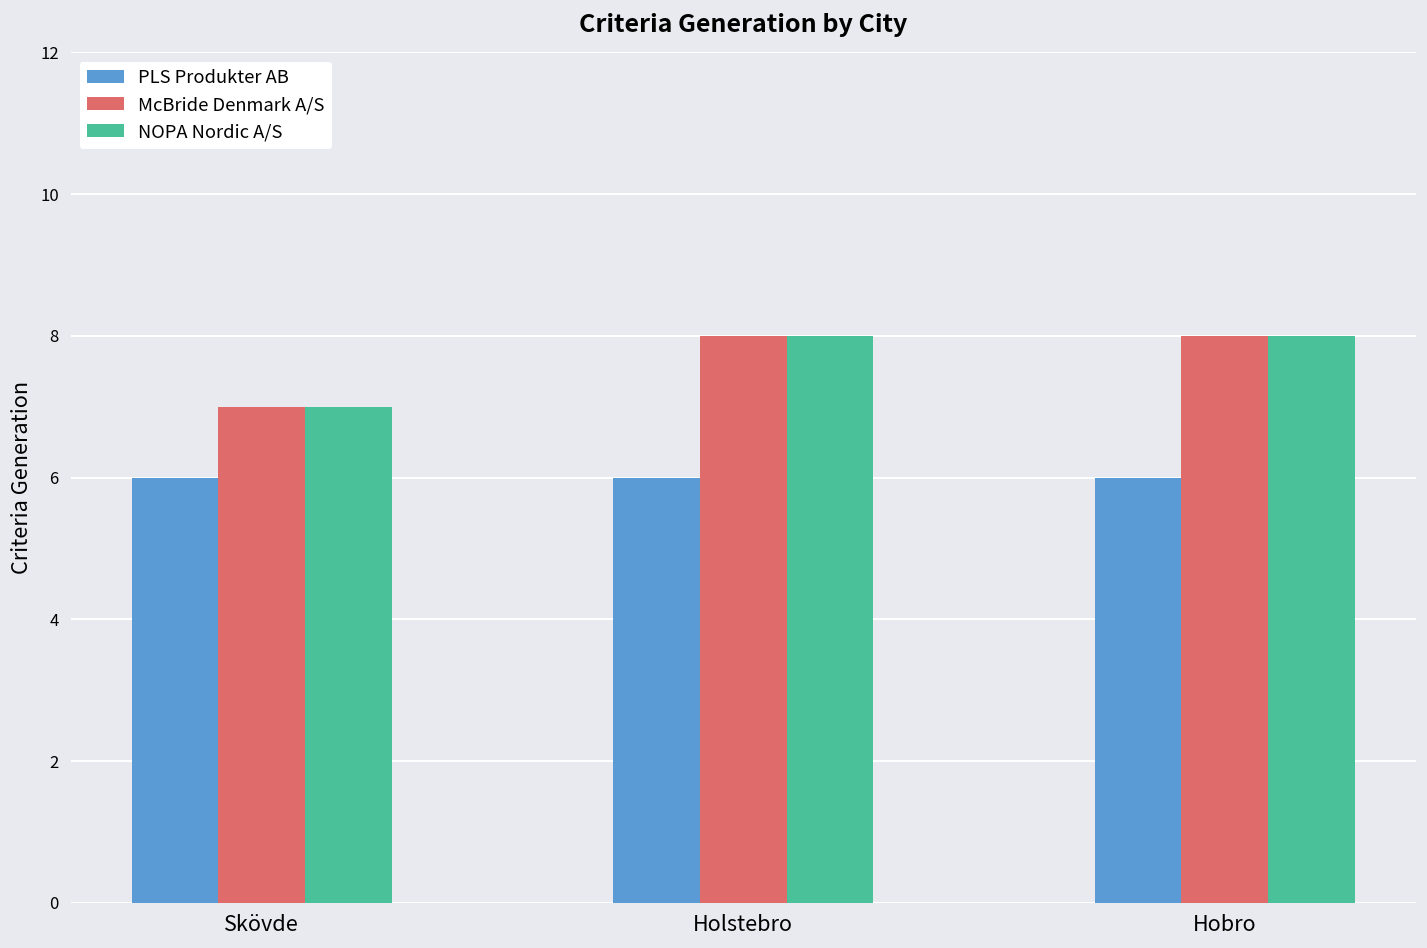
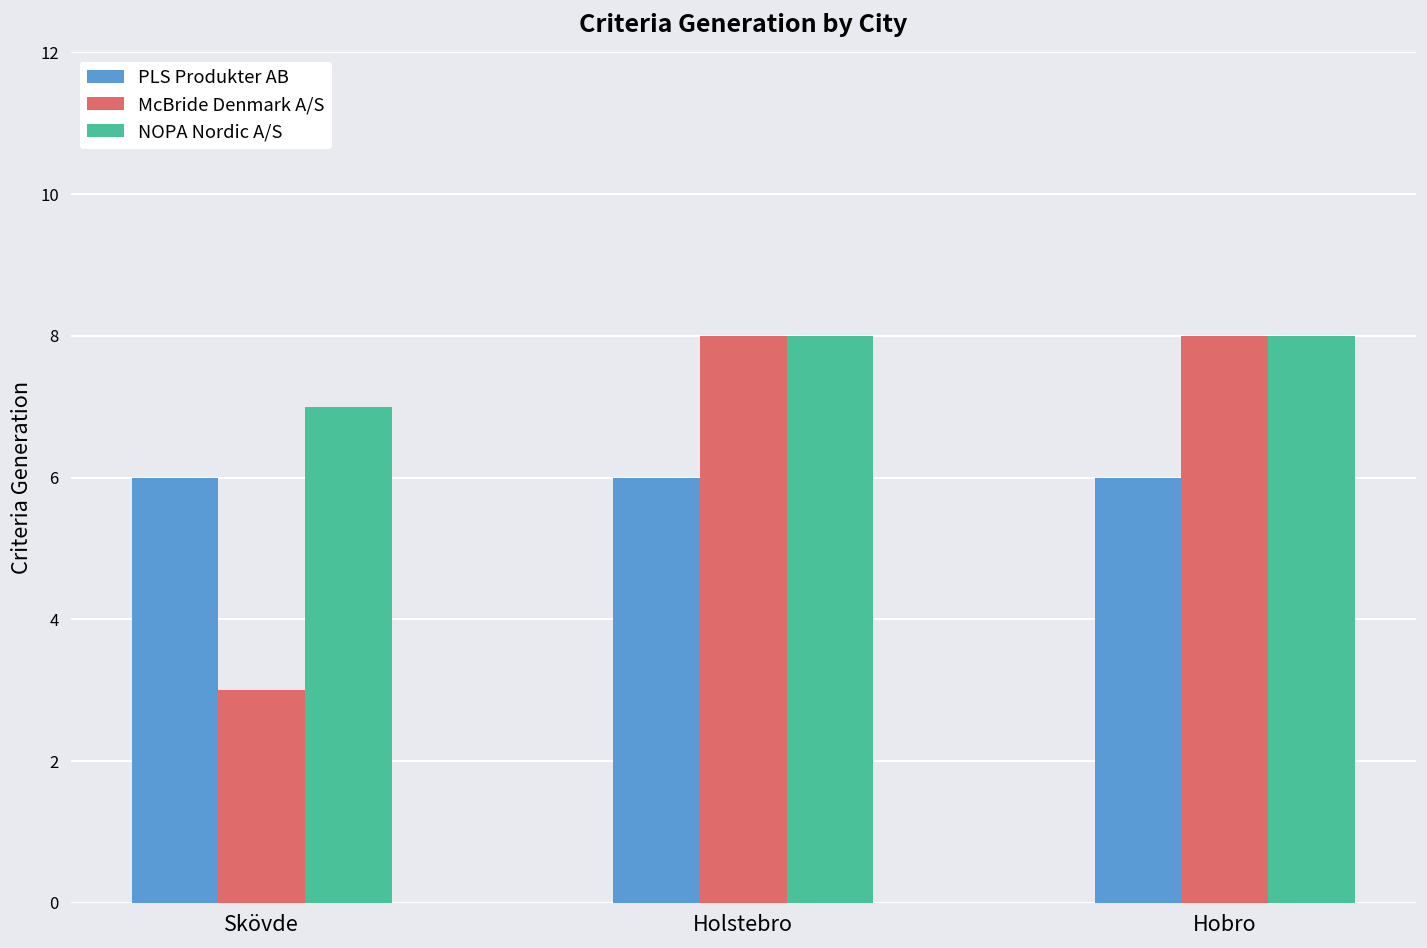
  {
    "PLS Produkter AB": {
      "Skövde": 6,
      "Holstebro": 6,
      "Hobro": 6
    },
    "McBride Denmark A/S": {
-     "Skövde": 7,
+     "Skövde": 3,
      "Holstebro": 8,
      "Hobro": 8
    },
    "NOPA Nordic A/S": {
      "Skövde": 7,
      "Holstebro": 8,
      "Hobro": 8
    }
  }
